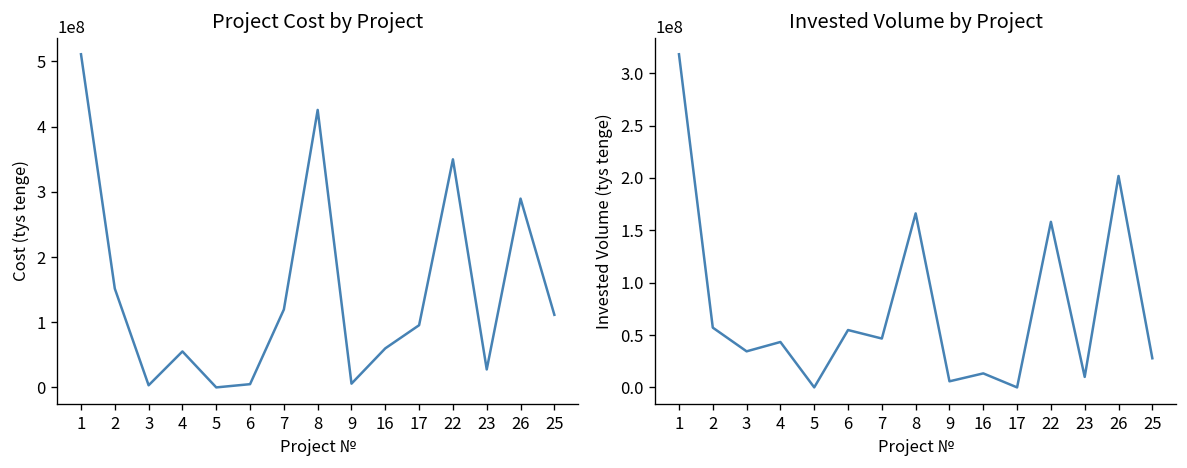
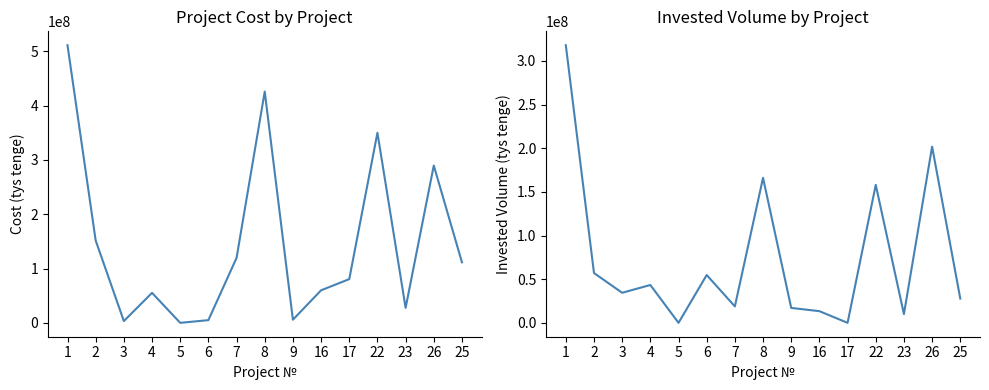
  {
    "Project Cost by Project": {
      "1": 510000000,
      "2": 150000000,
      "3": 0,
      "4": 60000000,
      "5": 0,
      "6": 10000000,
      "7": 120000000,
      "8": 430000000,
      "9": 10000000,
      "16": 60000000,
-     "17": 100000000,
+     "17": 80000000,
      "22": 350000000,
      "23": 30000000,
      "26": 290000000,
      "25": 110000000
    },
    "Invested Volume by Project": {
      "1": 320000000,
      "2": 60000000,
      "3": 30000000,
      "4": 40000000,
      "5": 0,
      "6": 50000000,
-     "7": 50000000,
+     "7": 20000000,
      "8": 170000000,
-     "9": 10000000,
+     "9": 20000000,
      "16": 10000000,
      "17": 0,
      "22": 160000000,
      "23": 10000000,
      "26": 200000000,
      "25": 30000000
    }
  }
